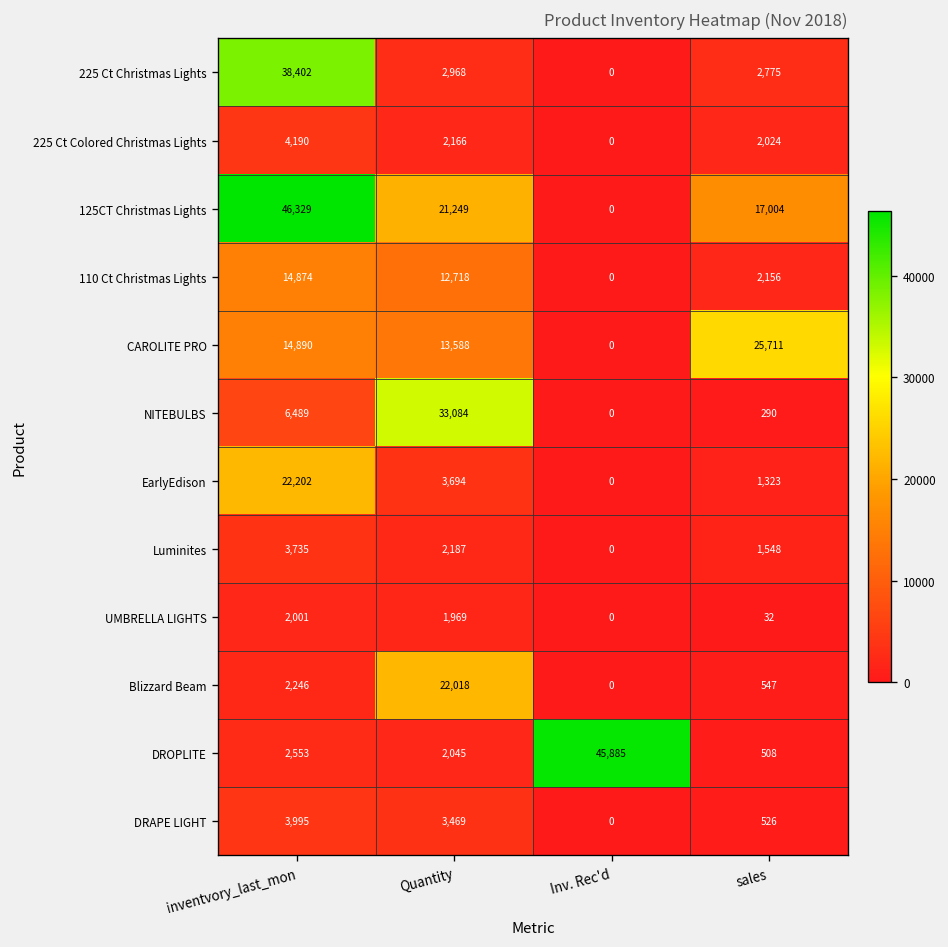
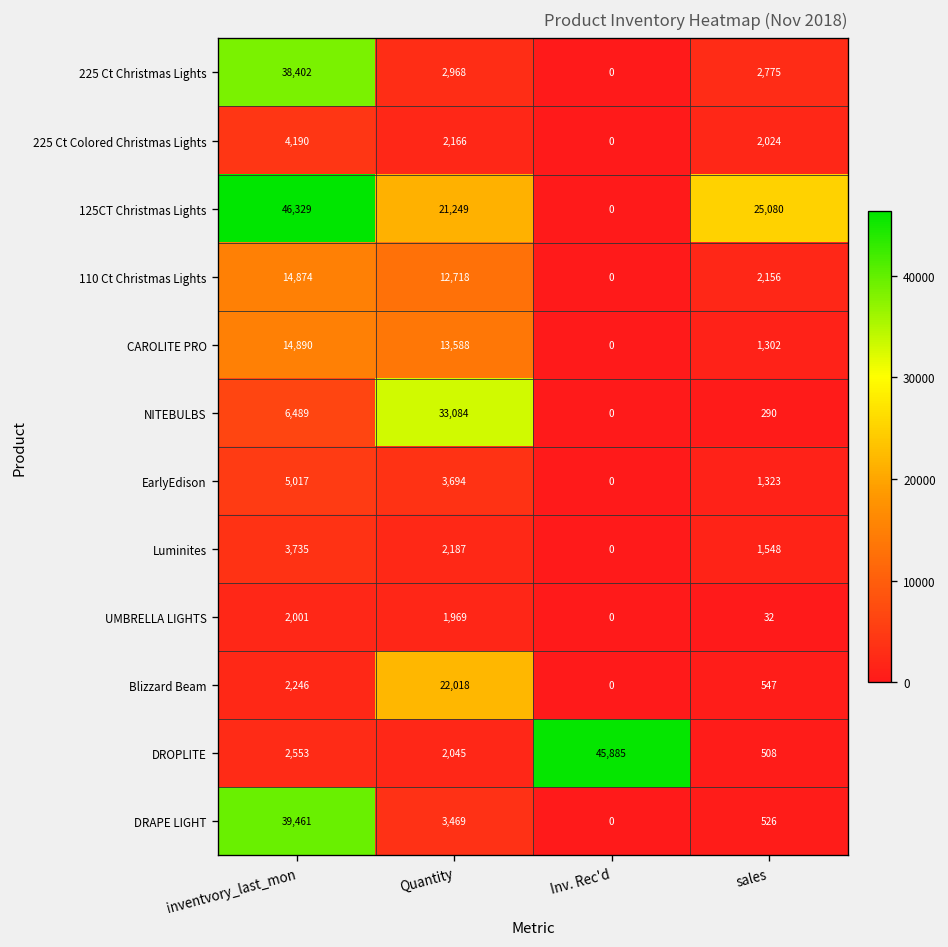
  {
    "225 Ct Christmas Lights": {
      "inventvory_last_mon": "38,402",
      "Quantity": "2,968",
      "Inv. Rec'd": "0",
      "sales": "2,775"
    },
    "225 Ct Colored Christmas Lights": {
      "inventvory_last_mon": "4,190",
      "Quantity": "2,166",
      "Inv. Rec'd": "0",
      "sales": "2,024"
    },
    "125CT Christmas Lights": {
      "inventvory_last_mon": "46,329",
      "Quantity": "21,249",
      "Inv. Rec'd": "0",
-     "sales": "17,004"
+     "sales": "25,080"
    },
    "110 Ct Christmas Lights": {
      "inventvory_last_mon": "14,874",
      "Quantity": "12,718",
      "Inv. Rec'd": "0",
      "sales": "2,156"
    },
    "CAROLITE PRO": {
      "inventvory_last_mon": "14,890",
      "Quantity": "13,588",
      "Inv. Rec'd": "0",
-     "sales": "25,711"
+     "sales": "1,302"
    },
    "NITEBULBS": {
      "inventvory_last_mon": "6,489",
      "Quantity": "33,084",
      "Inv. Rec'd": "0",
      "sales": "290"
    },
    "EarlyEdison": {
-     "inventvory_last_mon": "22,202",
+     "inventvory_last_mon": "5,017",
      "Quantity": "3,694",
      "Inv. Rec'd": "0",
      "sales": "1,323"
    },
    "Luminites": {
      "inventvory_last_mon": "3,735",
      "Quantity": "2,187",
      "Inv. Rec'd": "0",
      "sales": "1,548"
    },
    "UMBRELLA LIGHTS": {
      "inventvory_last_mon": "2,001",
      "Quantity": "1,969",
      "Inv. Rec'd": "0",
      "sales": "32"
    },
    "Blizzard Beam": {
      "inventvory_last_mon": "2,246",
      "Quantity": "22,018",
      "Inv. Rec'd": "0",
      "sales": "547"
    },
    "DROPLITE": {
      "inventvory_last_mon": "2,553",
      "Quantity": "2,045",
      "Inv. Rec'd": "45,885",
      "sales": "508"
    },
    "DRAPE LIGHT": {
-     "inventvory_last_mon": "3,995",
+     "inventvory_last_mon": "39,461",
      "Quantity": "3,469",
      "Inv. Rec'd": "0",
      "sales": "526"
    }
  }
